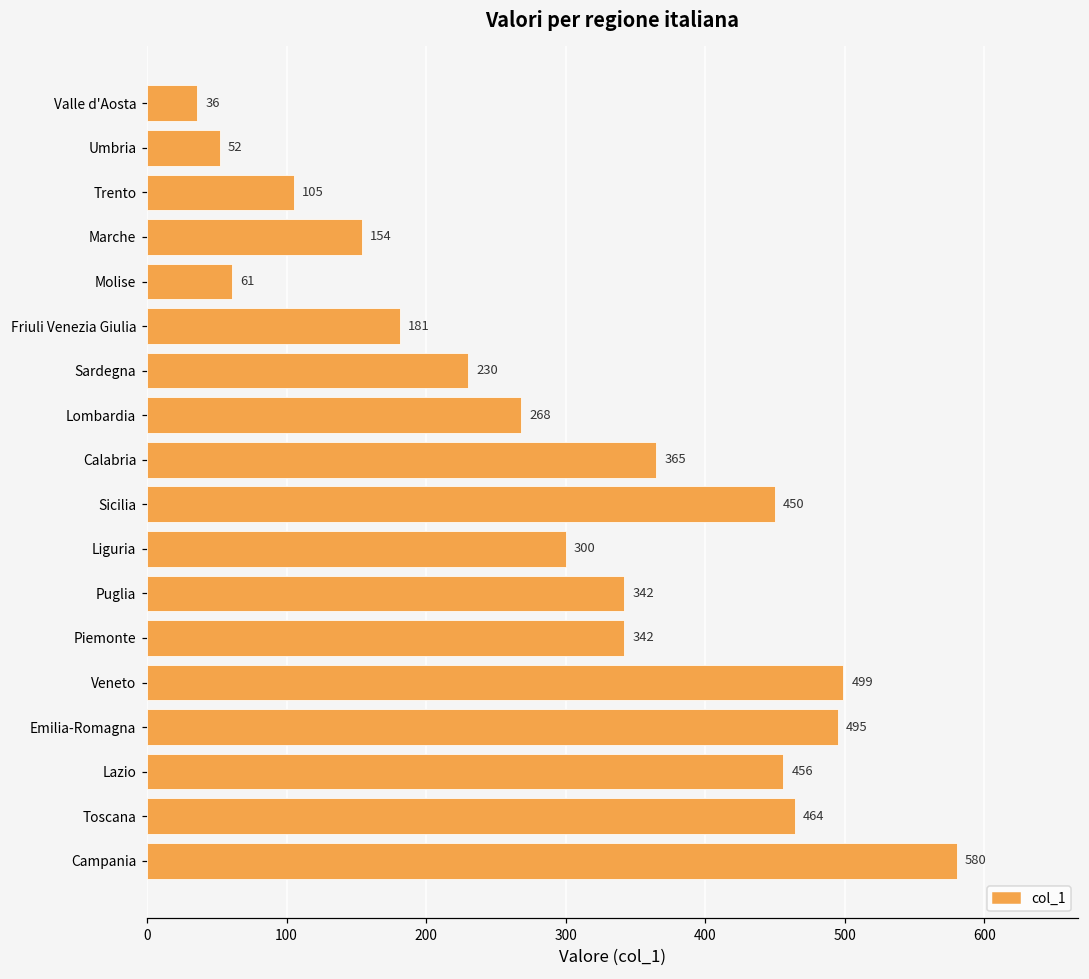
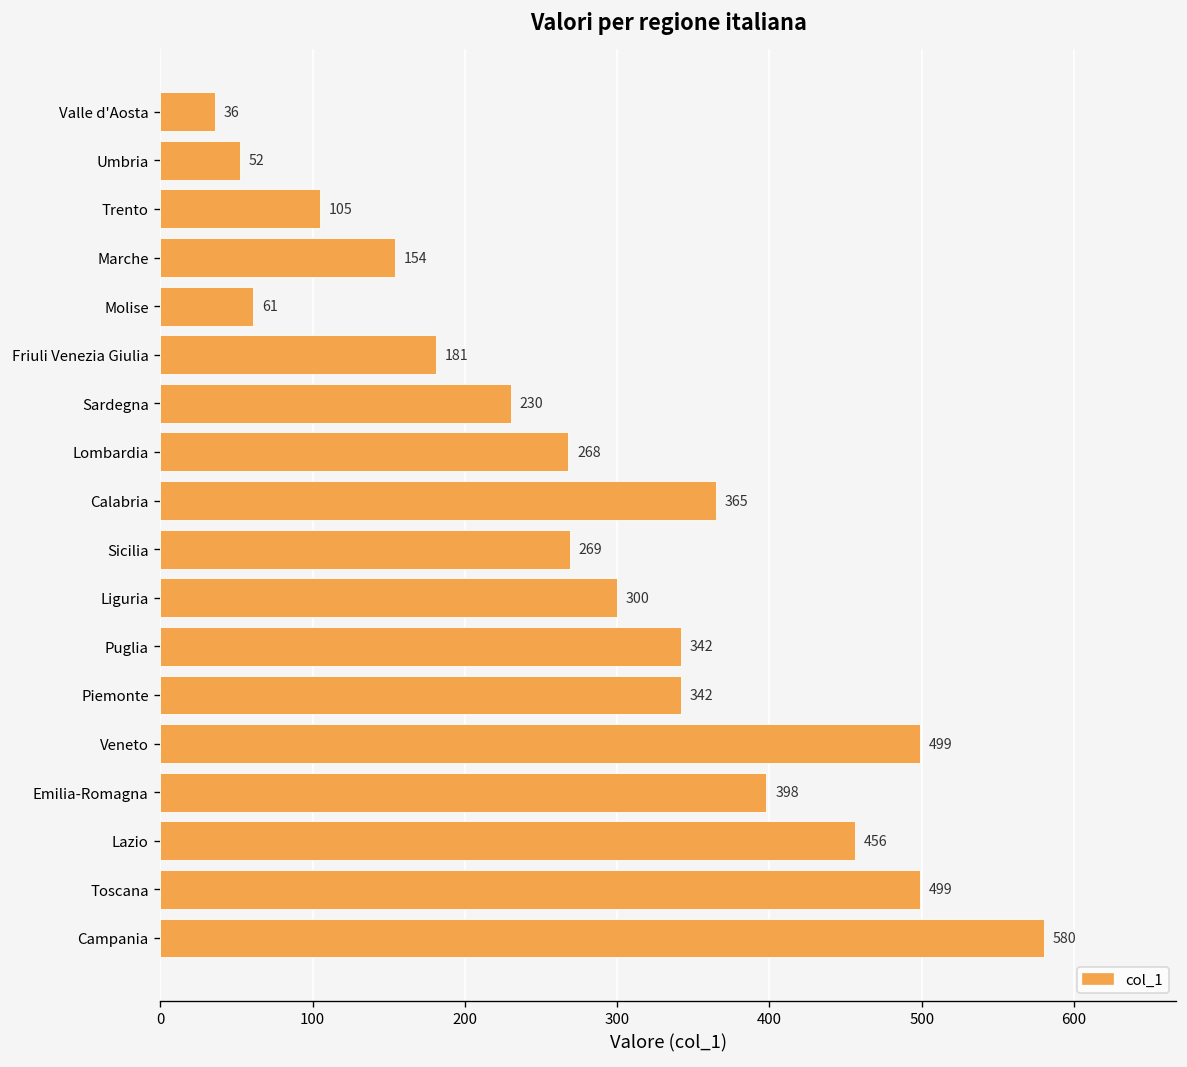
  {
    "Valle d'Aosta": 36,
    "Umbria": 52,
    "Trento": 105,
    "Marche": 154,
    "Molise": 61,
    "Friuli Venezia Giulia": 181,
    "Sardegna": 230,
    "Lombardia": 268,
    "Calabria": 365,
-   "Sicilia": 450,
+   "Sicilia": 269,
    "Liguria": 300,
    "Puglia": 342,
    "Piemonte": 342,
    "Veneto": 499,
-   "Emilia-Romagna": 495,
+   "Emilia-Romagna": 398,
    "Lazio": 456,
-   "Toscana": 464,
+   "Toscana": 499,
    "Campania": 580
  }
